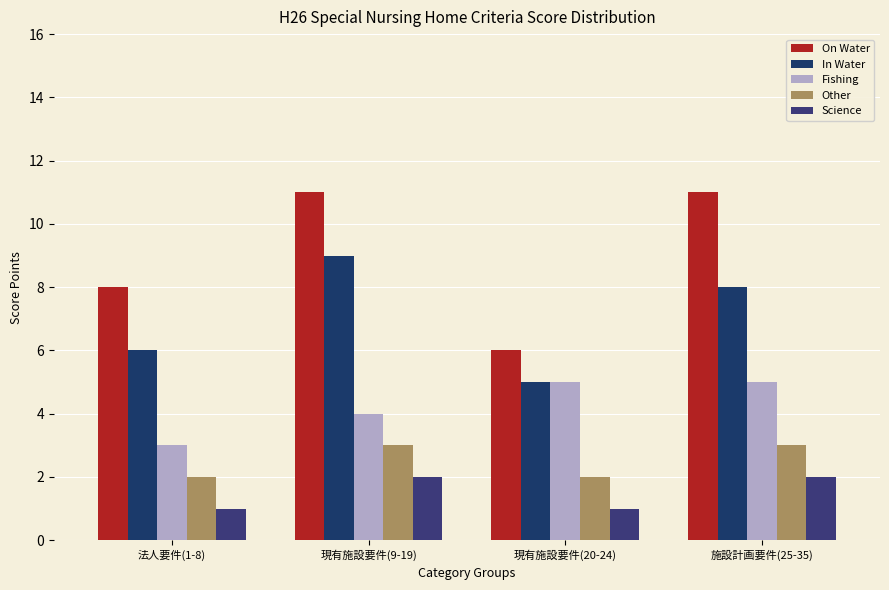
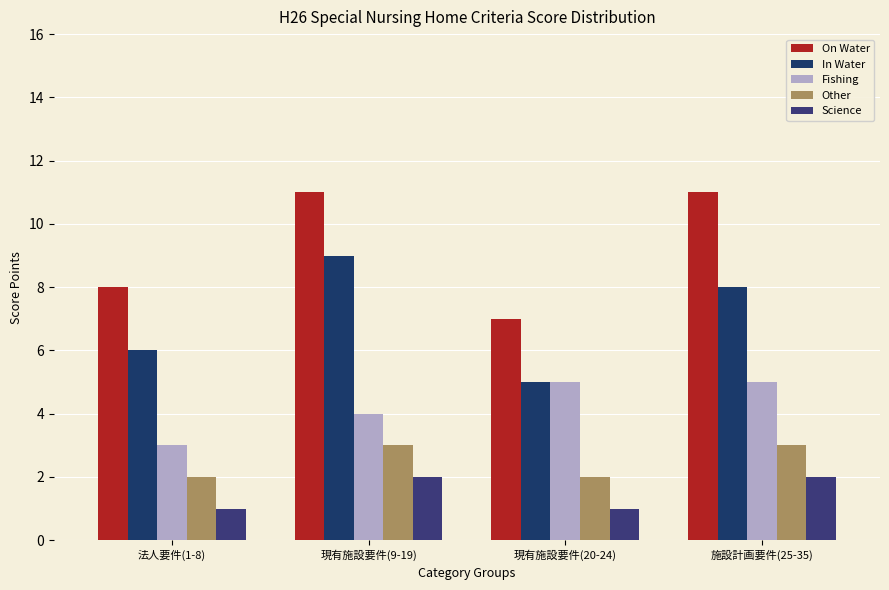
  {
    "On Water": {
      "法人要件(1-8)": 8,
      "現有施設要件(9-19)": 11,
-     "現有施設要件(20-24)": 6,
+     "現有施設要件(20-24)": 7,
      "施設計画要件(25-35)": 11
    },
    "Fishing": {
      "法人要件(1-8)": 3,
      "現有施設要件(9-19)": 4,
      "現有施設要件(20-24)": 5,
      "施設計画要件(25-35)": 5
    },
    "Other": {
      "法人要件(1-8)": 2,
      "現有施設要件(9-19)": 3,
      "現有施設要件(20-24)": 2,
      "施設計画要件(25-35)": 3
    }
  }
